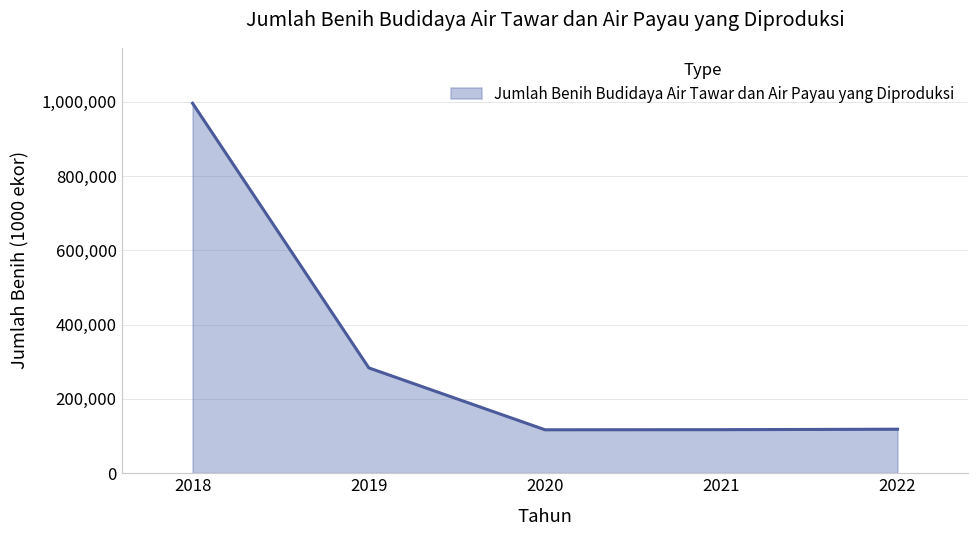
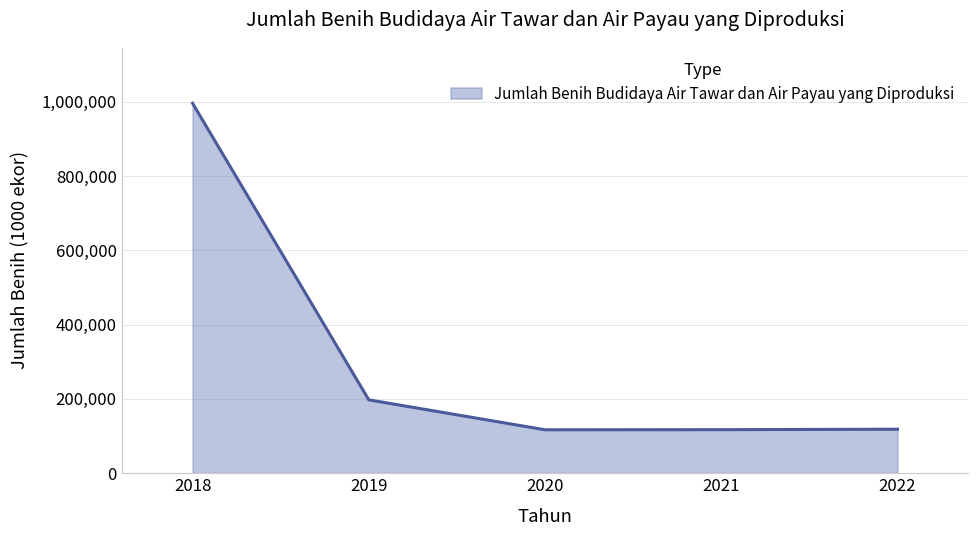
  {
    "2018": "1,000,000",
-   "2019": "280,000",
+   "2019": "200,000",
    "2020": "120,000",
    "2021": "120,000",
    "2022": "120,000"
  }
